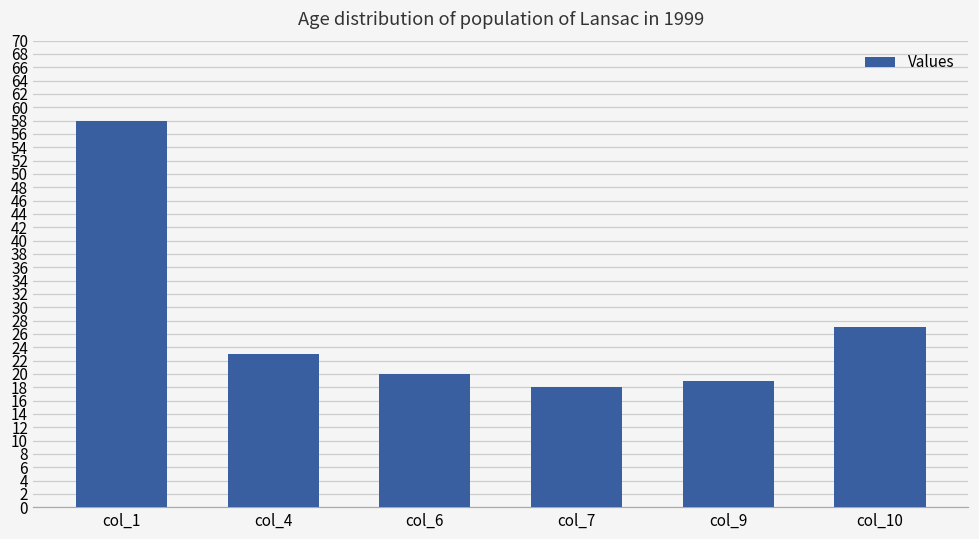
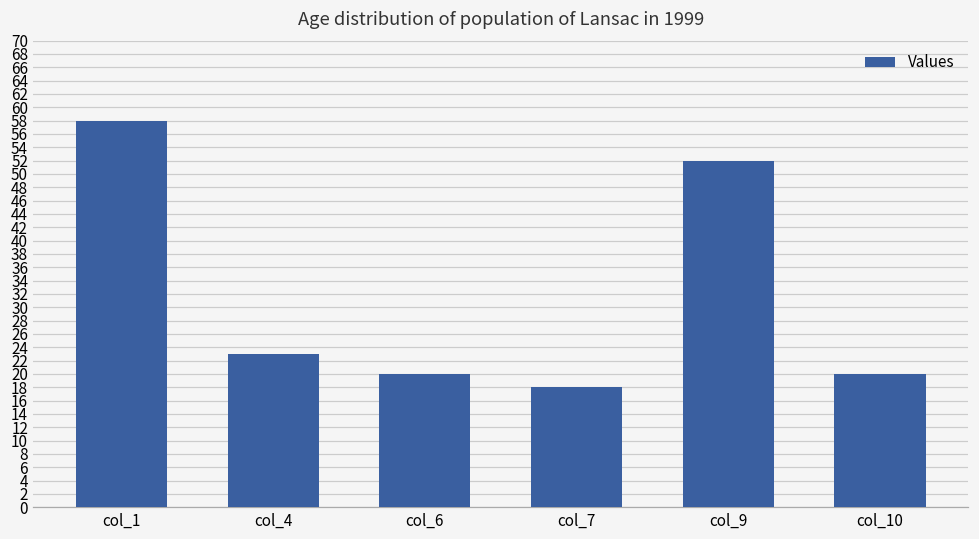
  {
    "col_1": 58,
    "col_4": 23,
    "col_6": 20,
    "col_7": 18,
-   "col_9": 19,
-   "col_10": 27
+   "col_9": 52,
+   "col_10": 20
  }
